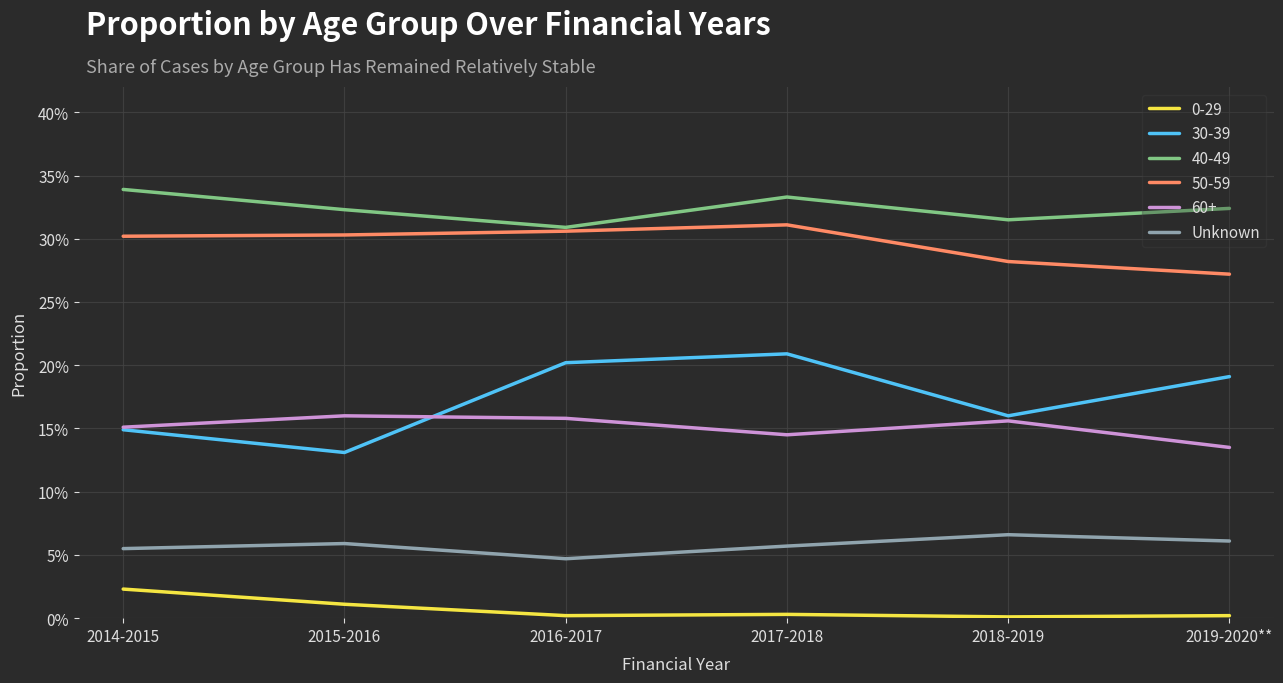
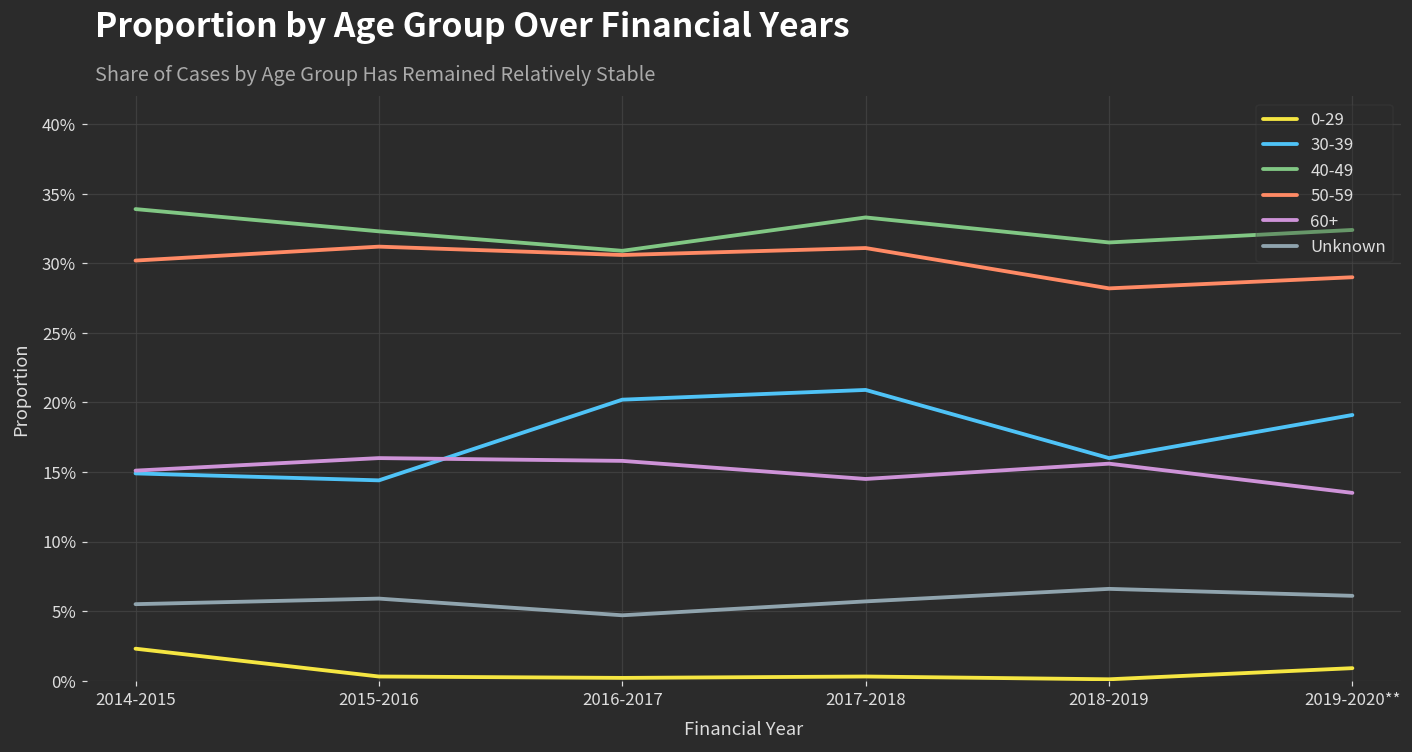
  {
    "0-29": {
      "2014-2015": "2.3%",
-     "2015-2016": "1.1%",
+     "2015-2016": "0.3%",
      "2016-2017": "0.2%",
      "2017-2018": "0.3%",
      "2018-2019": "0.1%",
-     "2019-2020**": "0.2%"
+     "2019-2020**": "0.9%"
    },
    "30-39": {
-     "2015-2016": "13.1%",
+     "2015-2016": "14.4%",
      "2016-2017": "20.2%",
      "2017-2018": "20.9%",
      "2018-2019": "16.0%",
      "2019-2020**": "19.1%"
    },
    "50-59": {
      "2014-2015": "30.2%",
-     "2015-2016": "30.3%",
+     "2015-2016": "31.2%",
      "2016-2017": "30.6%",
      "2017-2018": "31.1%",
      "2018-2019": "28.2%",
-     "2019-2020**": "27.2%"
+     "2019-2020**": "29.0%"
    },
    "60+": {
      "2015-2016": "16.0%",
      "2016-2017": "15.8%",
      "2017-2018": "14.5%",
      "2018-2019": "15.6%",
      "2019-2020**": "13.5%"
    }
  }
